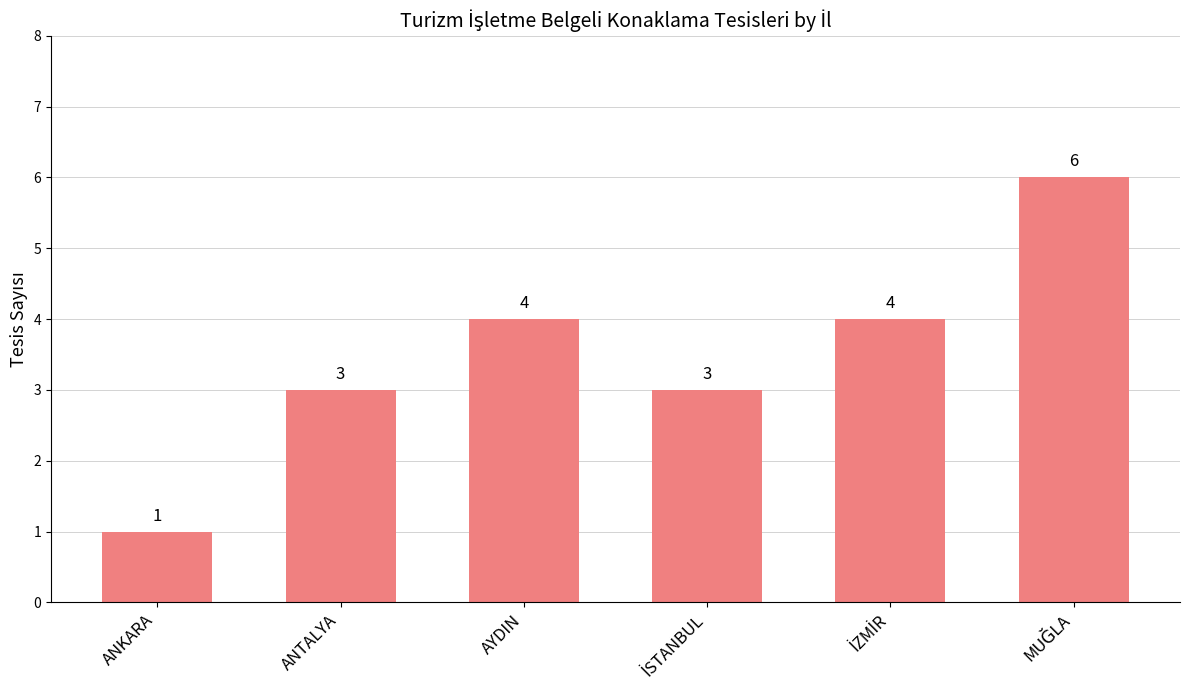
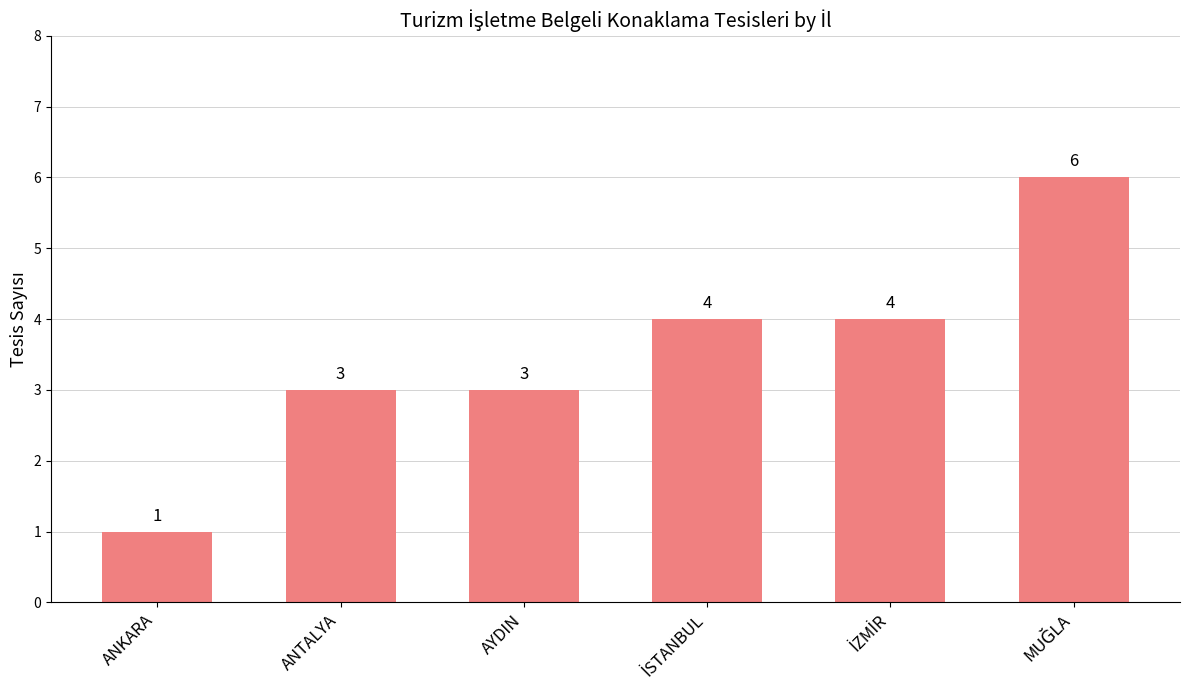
  {
    "ANKARA": 1,
    "ANTALYA": 3,
-   "AYDIN": 4,
-   "İSTANBUL": 3,
+   "AYDIN": 3,
+   "İSTANBUL": 4,
    "İZMİR": 4,
    "MUĞLA": 6
  }
